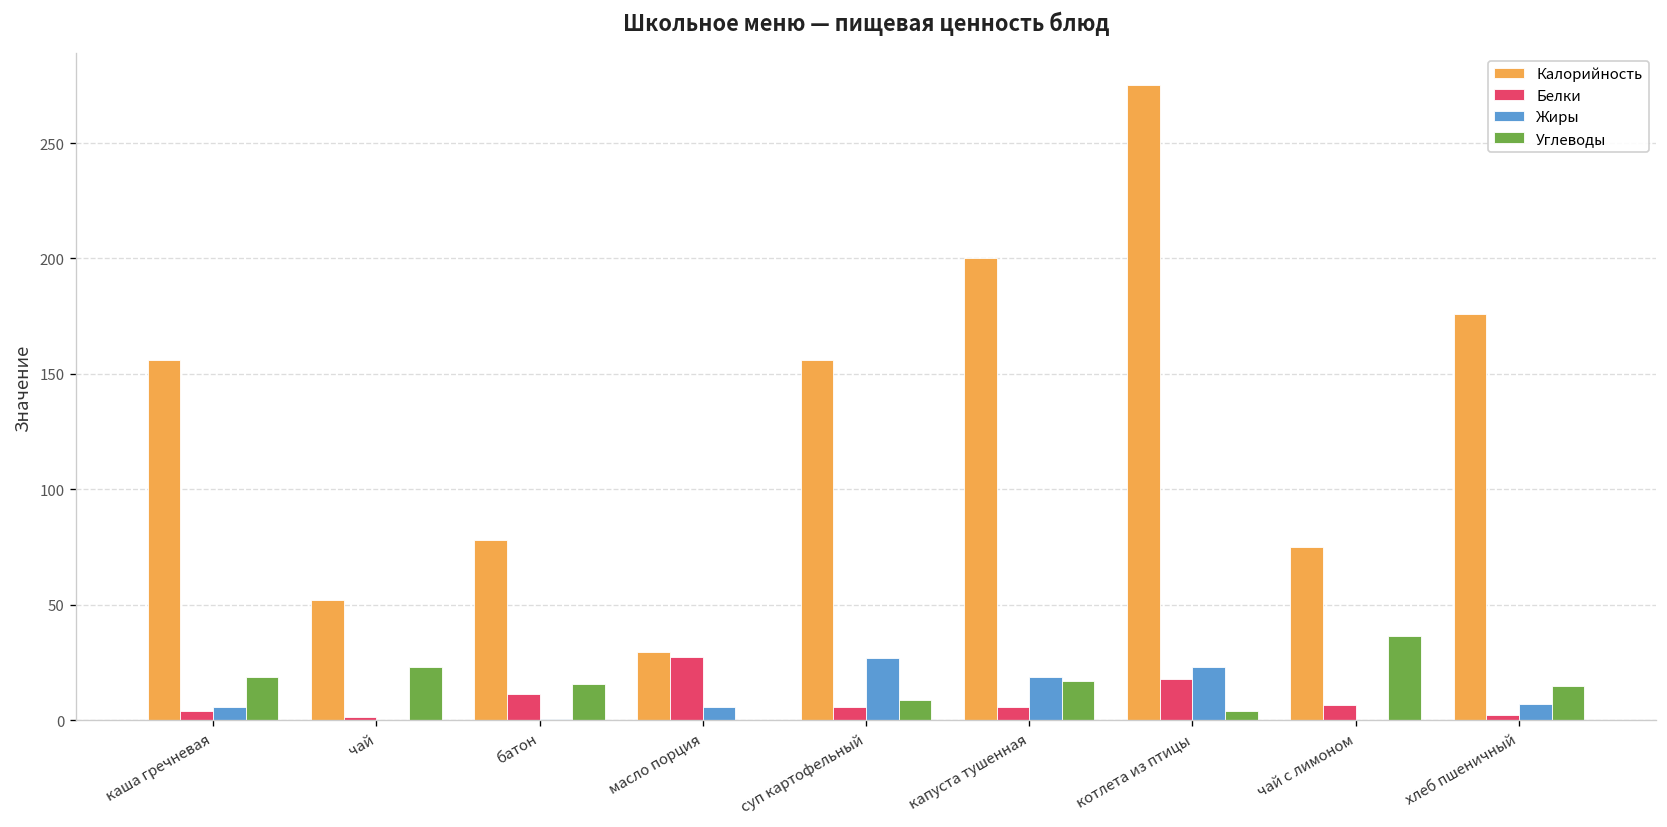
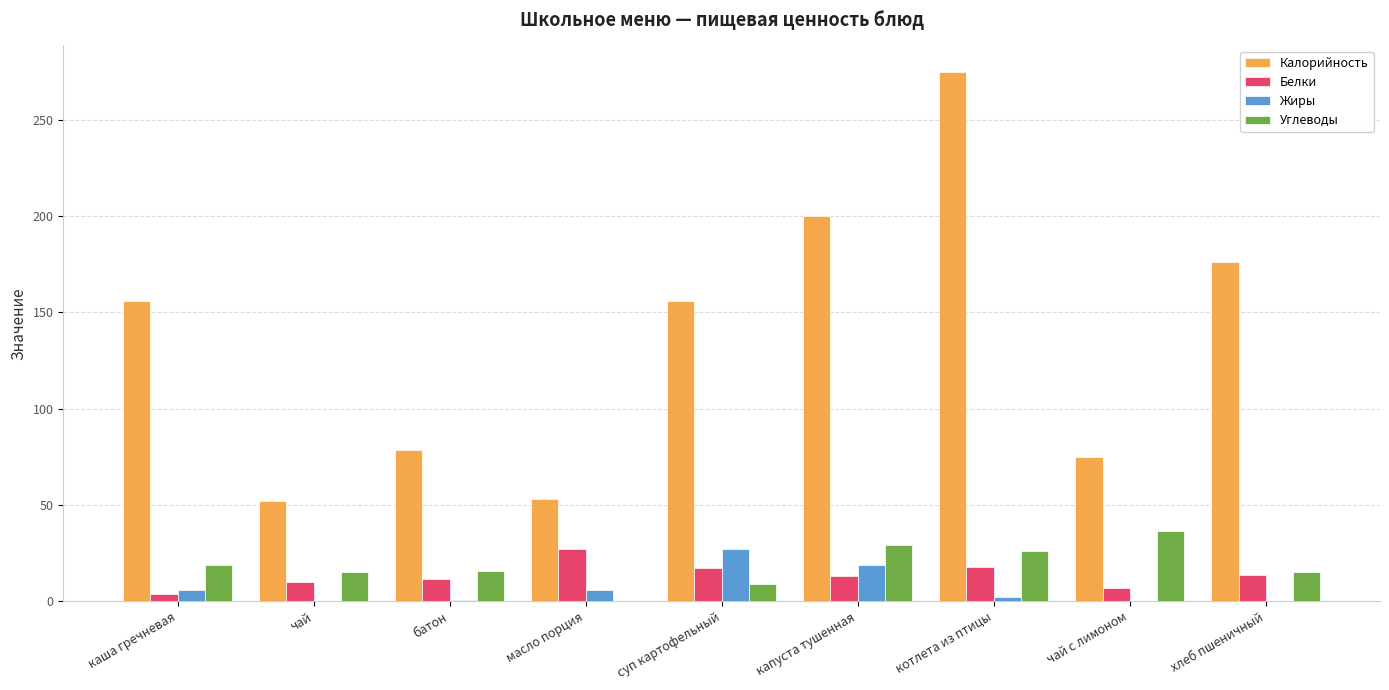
  {
    "Калорийность": {
      "каша гречневая": 156,
      "чай": 52,
      "батон": 78,
-     "масло порция": 29,
+     "масло порция": 53,
      "суп картофельный": 156,
      "капуста тушенная": 200,
      "котлета из птицы": 275,
      "чай с лимоном": 75,
      "хлеб пшеничный": 176
    },
    "Белки": {
      "каша гречневая": 4,
-     "чай": 1,
+     "чай": 10,
      "батон": 11,
      "масло порция": 27,
-     "суп картофельный": 6,
-     "капуста тушенная": 6,
+     "суп картофельный": 17,
+     "капуста тушенная": 13,
      "котлета из птицы": 18,
      "чай с лимоном": 7,
-     "хлеб пшеничный": 2
+     "хлеб пшеничный": 14
    },
    "Жиры": {
      "каша гречневая": 6,
      "чай": 0,
      "масло порция": 6,
      "суп картофельный": 27,
      "капуста тушенная": 19,
-     "котлета из птицы": 23,
-     "хлеб пшеничный": 7
+     "котлета из птицы": 2,
+     "хлеб пшеничный": 0
    },
    "Углеводы": {
      "каша гречневая": 19,
-     "чай": 23,
+     "чай": 15,
      "батон": 16,
      "суп картофельный": 9,
-     "капуста тушенная": 17,
-     "котлета из птицы": 4,
+     "капуста тушенная": 29,
+     "котлета из птицы": 26,
      "чай с лимоном": 37,
      "хлеб пшеничный": 15
    }
  }
